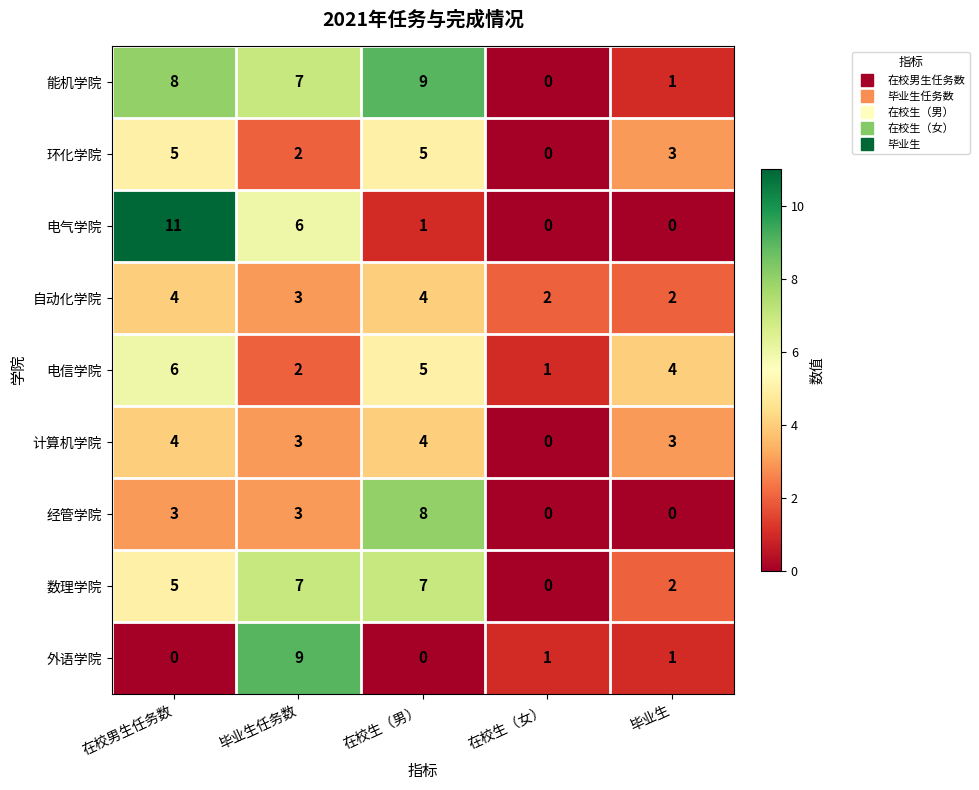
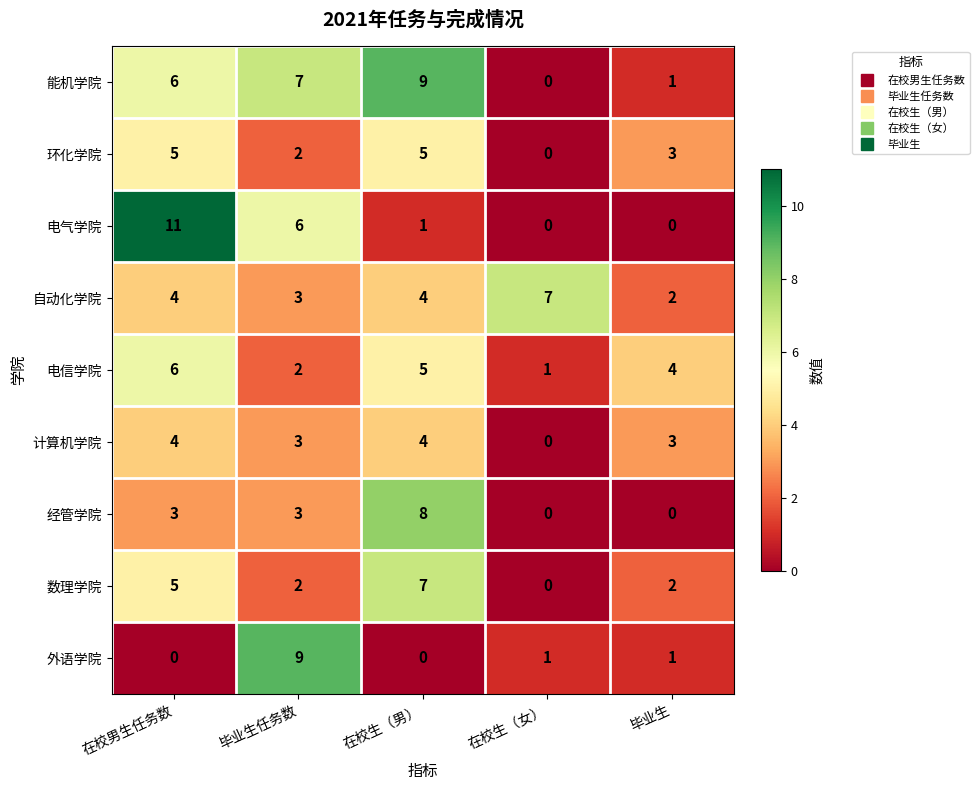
  {
    "能机学院": {
-     "在校男生任务数": 8,
+     "在校男生任务数": 6,
      "毕业生任务数": 7,
      "在校生（男）": 9,
      "在校生（女）": 0,
      "毕业生": 1
    },
    "环化学院": {
      "在校男生任务数": 5,
      "毕业生任务数": 2,
      "在校生（男）": 5,
      "在校生（女）": 0,
      "毕业生": 3
    },
    "电气学院": {
      "在校男生任务数": 11,
      "毕业生任务数": 6,
      "在校生（男）": 1,
      "在校生（女）": 0,
      "毕业生": 0
    },
    "自动化学院": {
      "在校男生任务数": 4,
      "毕业生任务数": 3,
      "在校生（男）": 4,
-     "在校生（女）": 2,
+     "在校生（女）": 7,
      "毕业生": 2
    },
    "电信学院": {
      "在校男生任务数": 6,
      "毕业生任务数": 2,
      "在校生（男）": 5,
      "在校生（女）": 1,
      "毕业生": 4
    },
    "计算机学院": {
      "在校男生任务数": 4,
      "毕业生任务数": 3,
      "在校生（男）": 4,
      "在校生（女）": 0,
      "毕业生": 3
    },
    "经管学院": {
      "在校男生任务数": 3,
      "毕业生任务数": 3,
      "在校生（男）": 8,
      "在校生（女）": 0,
      "毕业生": 0
    },
    "数理学院": {
      "在校男生任务数": 5,
-     "毕业生任务数": 7,
+     "毕业生任务数": 2,
      "在校生（男）": 7,
      "在校生（女）": 0,
      "毕业生": 2
    },
    "外语学院": {
      "在校男生任务数": 0,
      "毕业生任务数": 9,
      "在校生（男）": 0,
      "在校生（女）": 1,
      "毕业生": 1
    }
  }
